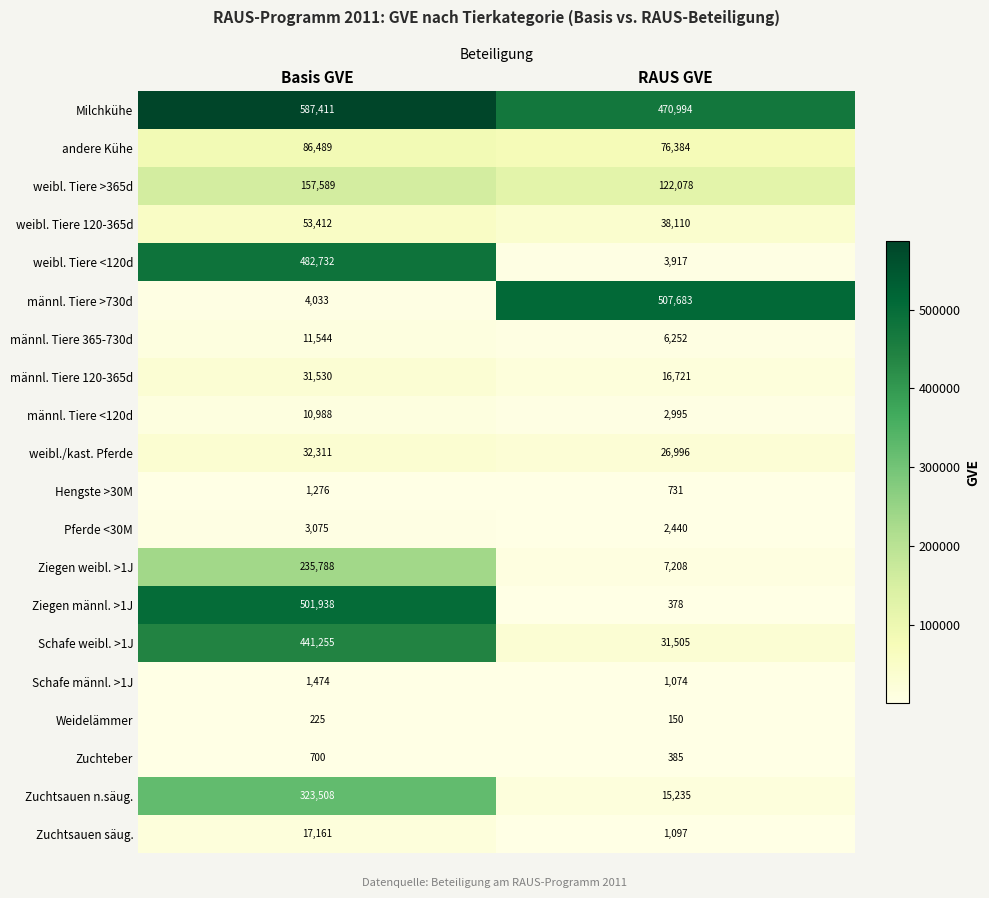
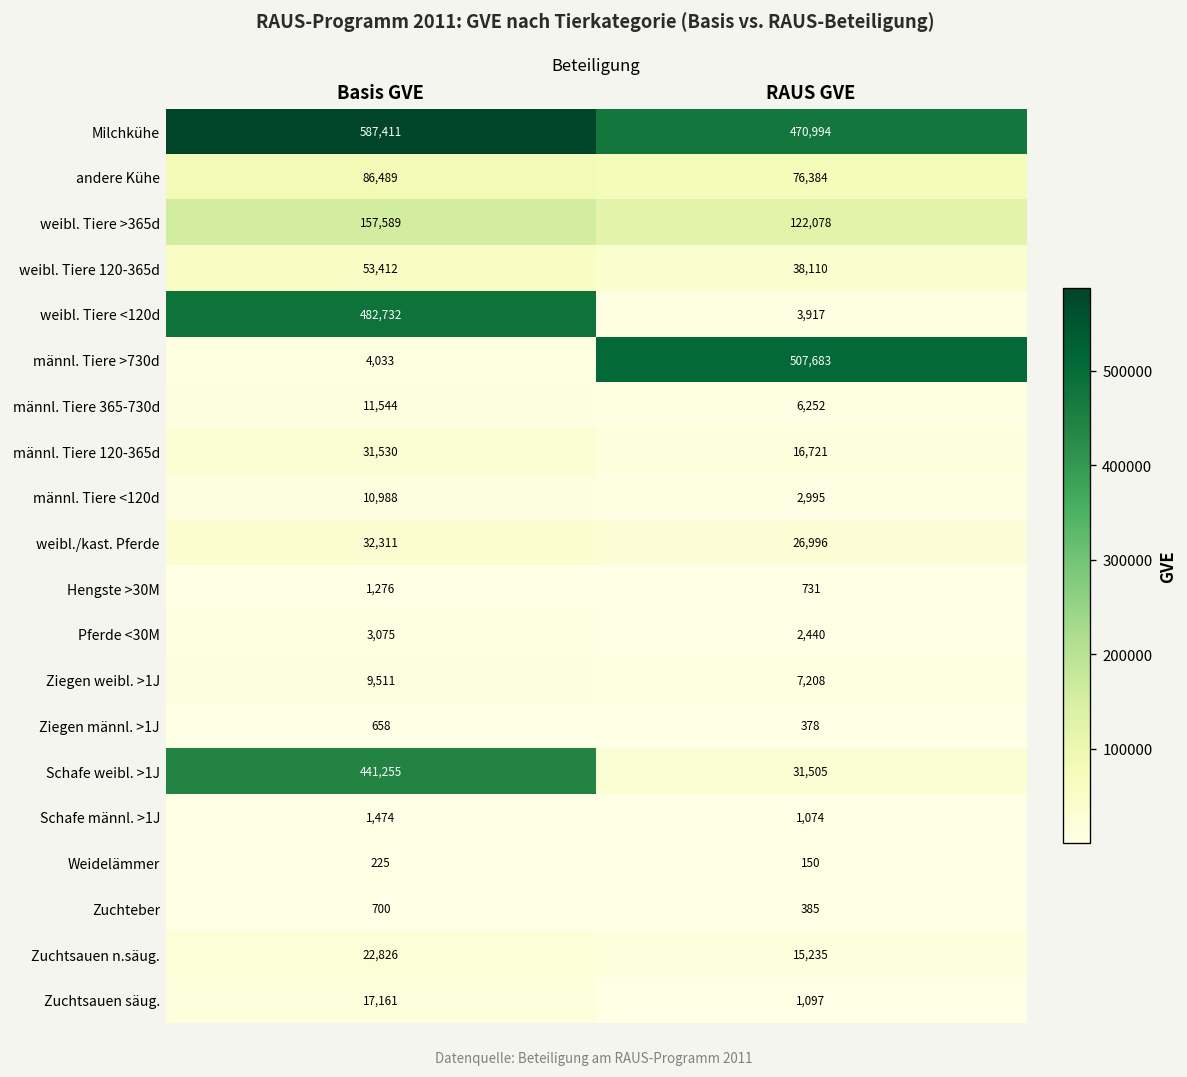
  {
    "Milchkühe": {
      "Basis GVE": "587,411",
      "RAUS GVE": "470,994"
    },
    "andere Kühe": {
      "Basis GVE": "86,489",
      "RAUS GVE": "76,384"
    },
    "weibl. Tiere >365d": {
      "Basis GVE": "157,589",
      "RAUS GVE": "122,078"
    },
    "weibl. Tiere 120-365d": {
      "Basis GVE": "53,412",
      "RAUS GVE": "38,110"
    },
    "weibl. Tiere <120d": {
      "Basis GVE": "482,732",
      "RAUS GVE": "3,917"
    },
    "männl. Tiere >730d": {
      "Basis GVE": "4,033",
      "RAUS GVE": "507,683"
    },
    "männl. Tiere 365-730d": {
      "Basis GVE": "11,544",
      "RAUS GVE": "6,252"
    },
    "männl. Tiere 120-365d": {
      "Basis GVE": "31,530",
      "RAUS GVE": "16,721"
    },
    "männl. Tiere <120d": {
      "Basis GVE": "10,988",
      "RAUS GVE": "2,995"
    },
    "weibl./kast. Pferde": {
      "Basis GVE": "32,311",
      "RAUS GVE": "26,996"
    },
    "Hengste >30M": {
      "Basis GVE": "1,276",
      "RAUS GVE": "731"
    },
    "Pferde <30M": {
      "Basis GVE": "3,075",
      "RAUS GVE": "2,440"
    },
    "Ziegen weibl. >1J": {
-     "Basis GVE": "235,788",
+     "Basis GVE": "9,511",
      "RAUS GVE": "7,208"
    },
    "Ziegen männl. >1J": {
-     "Basis GVE": "501,938",
+     "Basis GVE": "658",
      "RAUS GVE": "378"
    },
    "Schafe weibl. >1J": {
      "Basis GVE": "441,255",
      "RAUS GVE": "31,505"
    },
    "Schafe männl. >1J": {
      "Basis GVE": "1,474",
      "RAUS GVE": "1,074"
    },
    "Weidelämmer": {
      "Basis GVE": "225",
      "RAUS GVE": "150"
    },
    "Zuchteber": {
      "Basis GVE": "700",
      "RAUS GVE": "385"
    },
    "Zuchtsauen n.säug.": {
-     "Basis GVE": "323,508",
+     "Basis GVE": "22,826",
      "RAUS GVE": "15,235"
    },
    "Zuchtsauen säug.": {
      "Basis GVE": "17,161",
      "RAUS GVE": "1,097"
    }
  }
